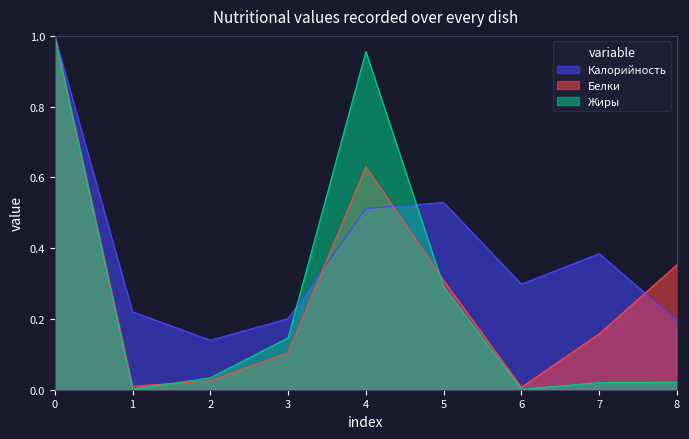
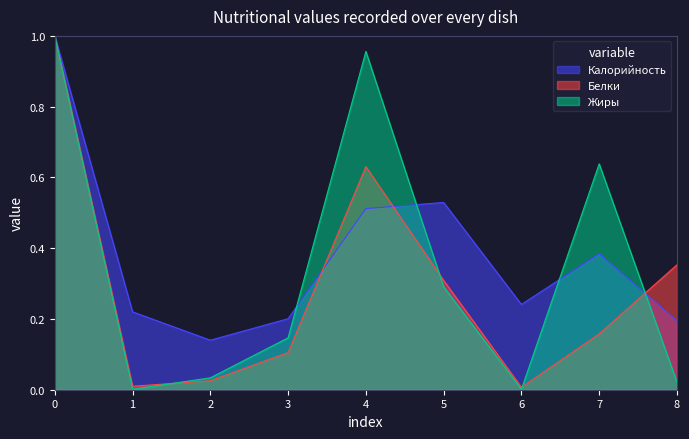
  {
    "Калорийность": {
      "1": 0.22,
      "2": 0.14,
      "3": 0.20,
      "4": 0.51,
      "5": 0.53,
-     "6": 0.30,
+     "6": 0.24,
      "7": 0.38,
      "8": 0.19
    },
    "Белки": {
      "1": 0.01,
      "2": 0.03,
      "3": 0.11,
      "4": 0.63,
      "5": 0.31,
      "7": 0.16,
      "8": 0.35
    },
    "Жиры": {
      "1": 0.00,
      "2": 0.03,
      "3": 0.15,
      "4": 0.96,
      "5": 0.29,
-     "7": 0.02,
+     "7": 0.64,
      "8": 0.02
    }
  }
